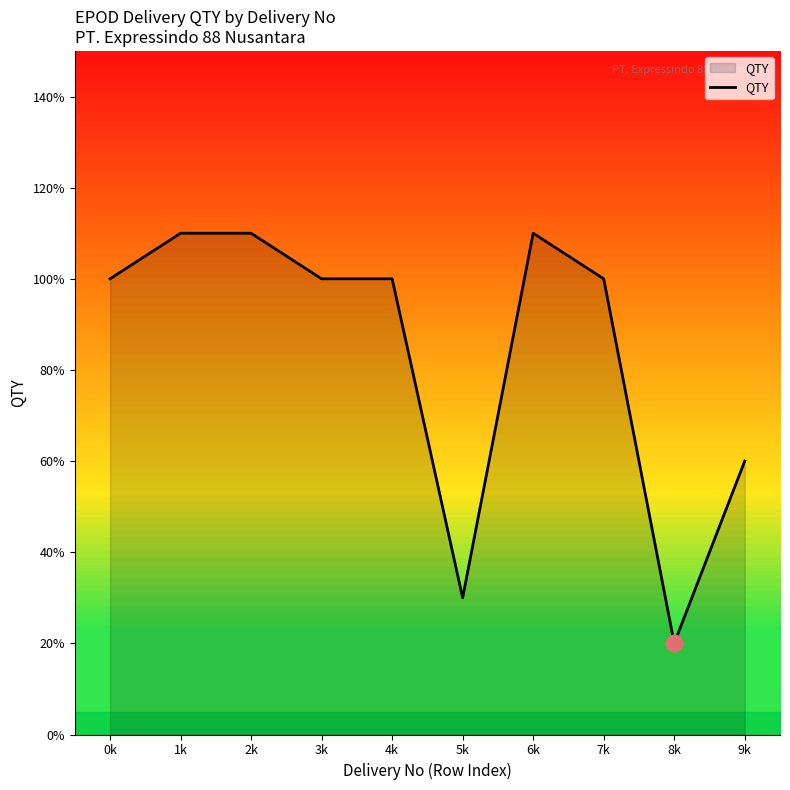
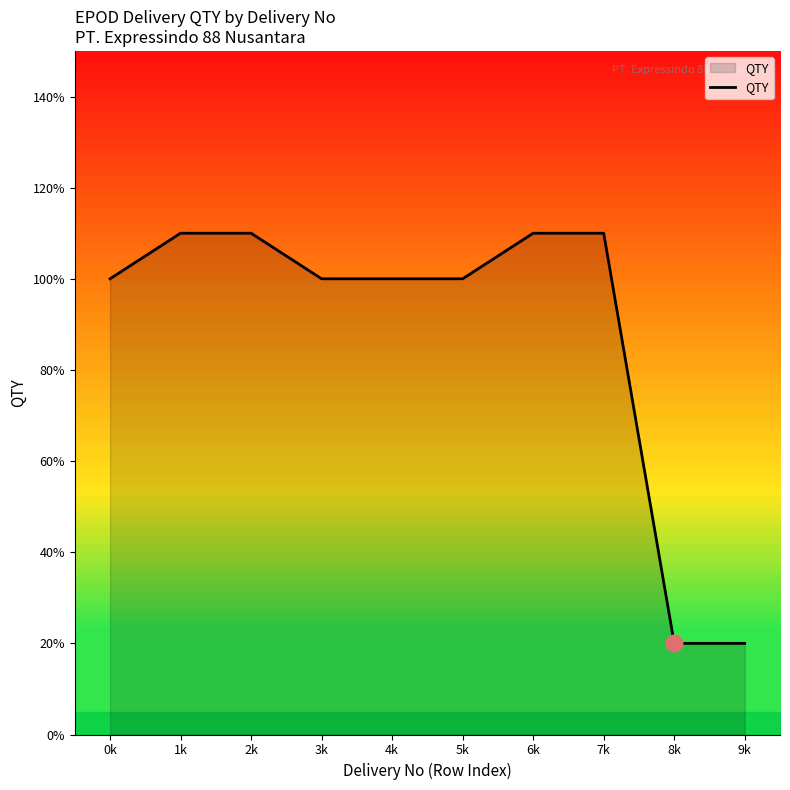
  {
    "QTY": {
      "0k": "100%",
      "1k": "110%",
      "2k": "110%",
      "3k": "100%",
      "4k": "100%",
-     "5k": "30%",
+     "5k": "100%",
      "6k": "110%",
-     "7k": "100%",
-     "9k": "60%"
+     "7k": "110%",
+     "9k": "20%"
    }
  }
